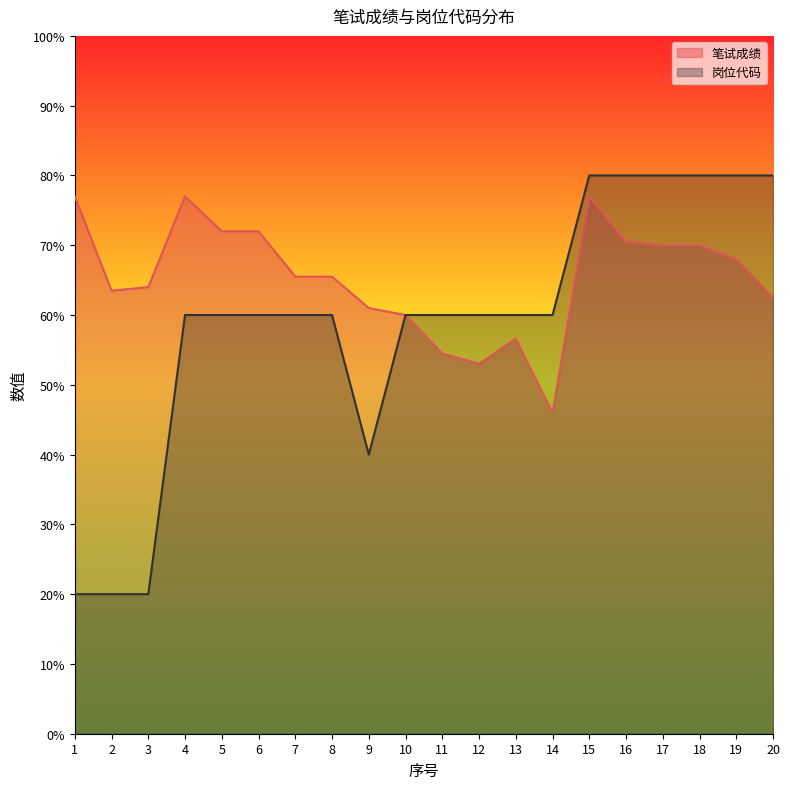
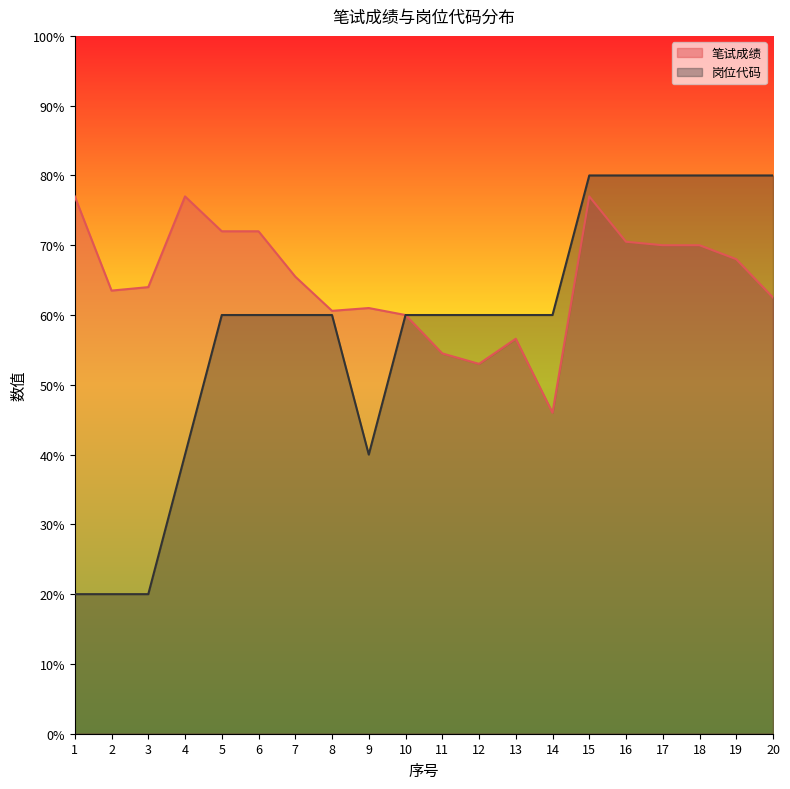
  {
    "笔试成绩": {
      "1": "77%",
      "2": "64%",
      "3": "64%",
      "4": "77%",
      "5": "72%",
      "6": "72%",
      "7": "66%",
-     "8": "66%",
+     "8": "61%",
      "9": "61%",
      "11": "55%",
      "12": "53%",
      "13": "57%",
      "14": "46%",
      "15": "77%",
      "16": "71%",
      "17": "70%",
      "18": "70%",
      "19": "68%",
      "20": "63%"
    },
    "岗位代码": {
      "1": "20%",
      "2": "20%",
      "3": "20%",
-     "4": "60%",
+     "4": "40%",
      "5": "60%",
      "6": "60%",
      "7": "60%",
      "8": "60%",
      "9": "40%",
      "11": "60%",
      "12": "60%",
      "13": "60%",
      "14": "60%",
      "15": "80%",
      "16": "80%",
      "17": "80%",
      "18": "80%",
      "19": "80%",
      "20": "80%"
    }
  }
